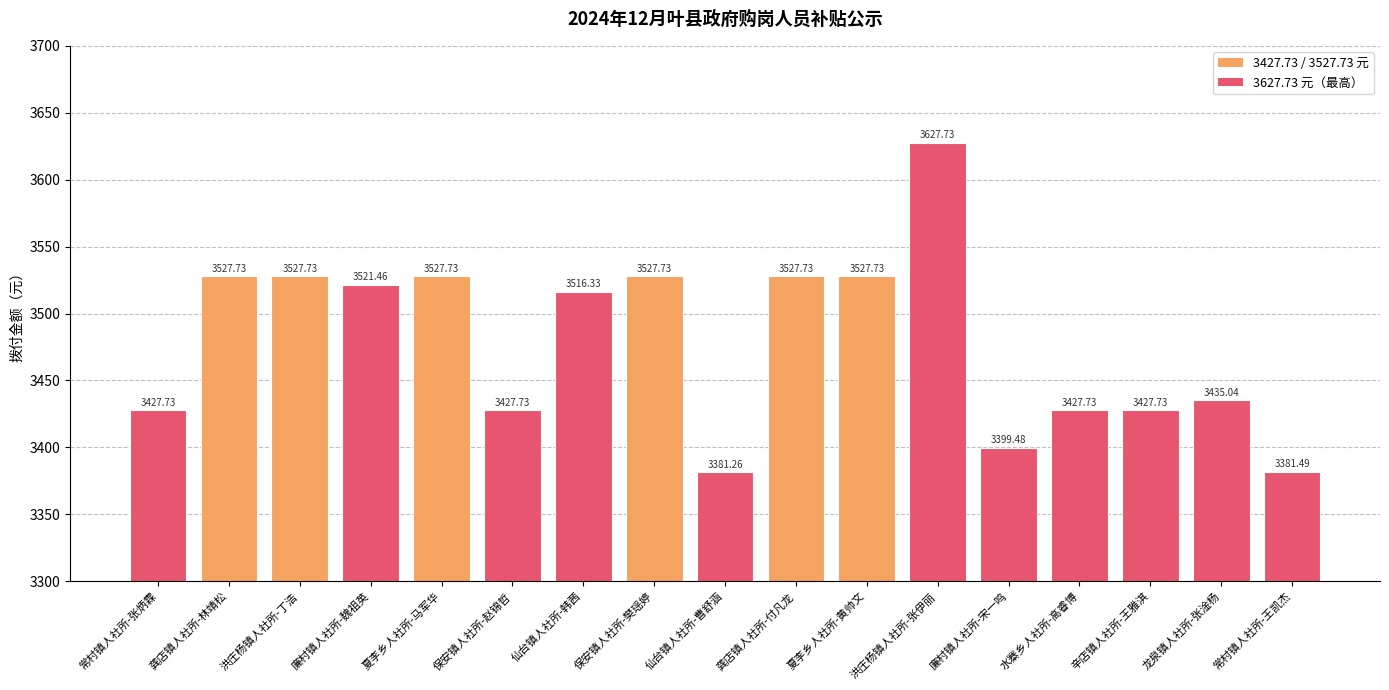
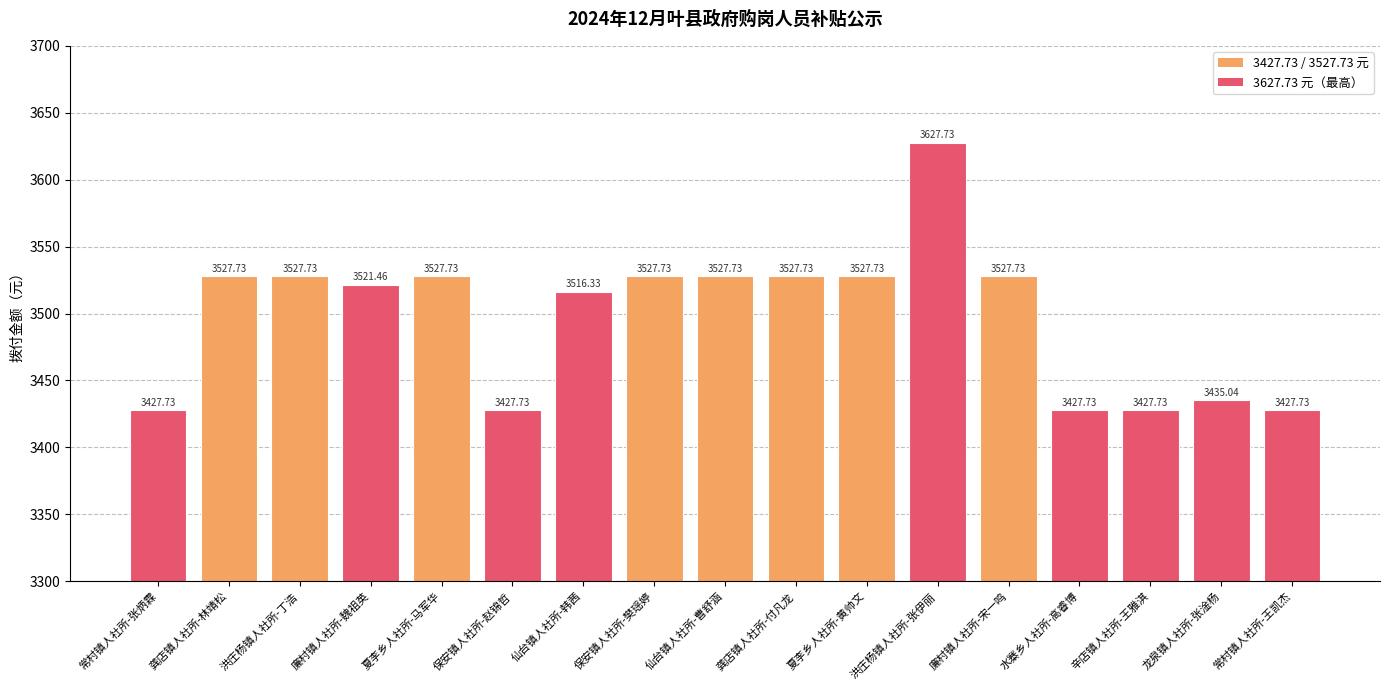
  {
    "常村镇人社所-张炳霖": 3427.73,
    "龚店镇人社所-林靖松": 3527.73,
    "洪庄杨镇人社所-丁浩": 3527.73,
    "廉村镇人社所-魏祖英": 3521.46,
    "夏李乡人社所-马军华": 3527.73,
    "保安镇人社所-赵锦哲": 3427.73,
    "仙台镇人社所-韩茜": 3516.33,
    "保安镇人社所-樊瑶婷": 3527.73,
-   "仙台镇人社所-曹舒涵": 3381.26,
+   "仙台镇人社所-曹舒涵": 3527.73,
    "龚店镇人社所-付凡龙": 3527.73,
    "夏李乡人社所-黄帅文": 3527.73,
    "洪庄杨镇人社所-张伊丽": 3627.73,
-   "廉村镇人社所-宋一鸣": 3399.48,
+   "廉村镇人社所-宋一鸣": 3527.73,
    "水寨乡人社所-高睿博": 3427.73,
    "辛店镇人社所-王雅淇": 3427.73,
    "龙泉镇人社所-张淦杨": 3435.04,
-   "常村镇人社所-王凯杰": 3381.49
+   "常村镇人社所-王凯杰": 3427.73
  }
